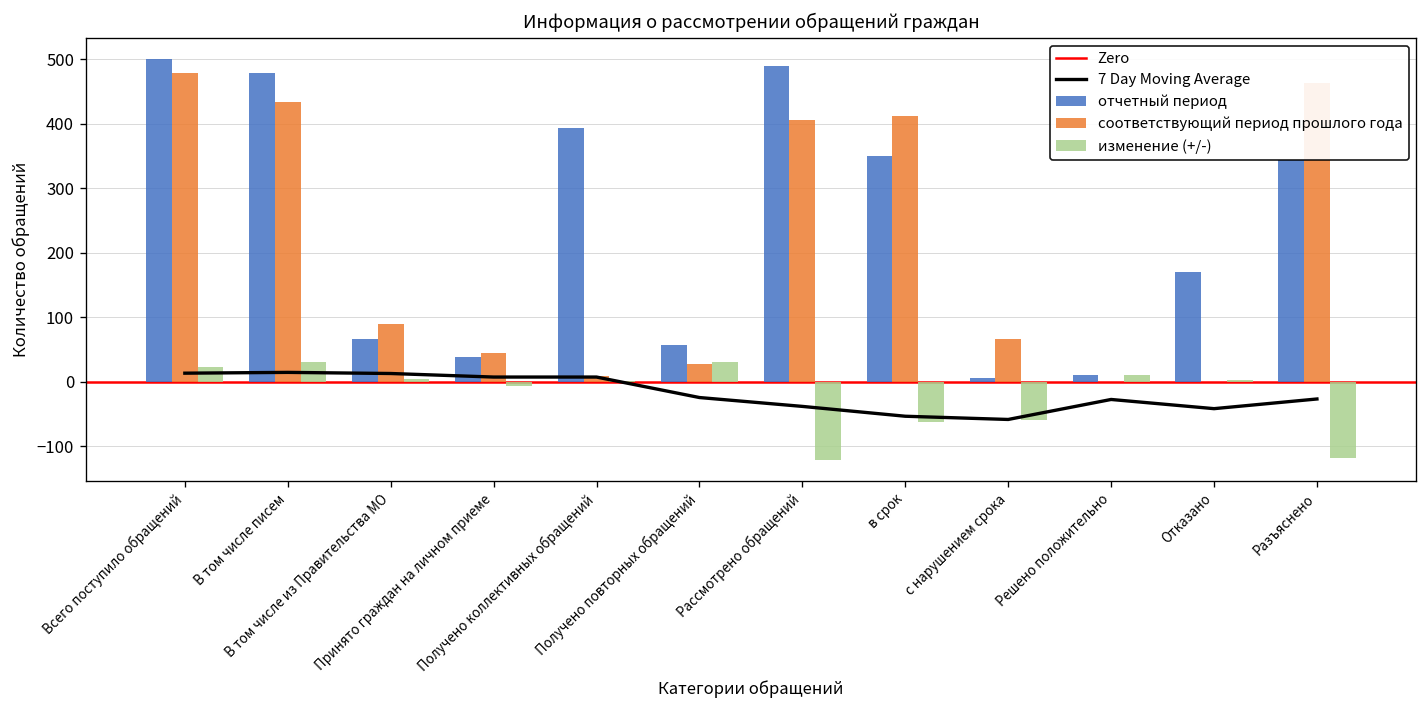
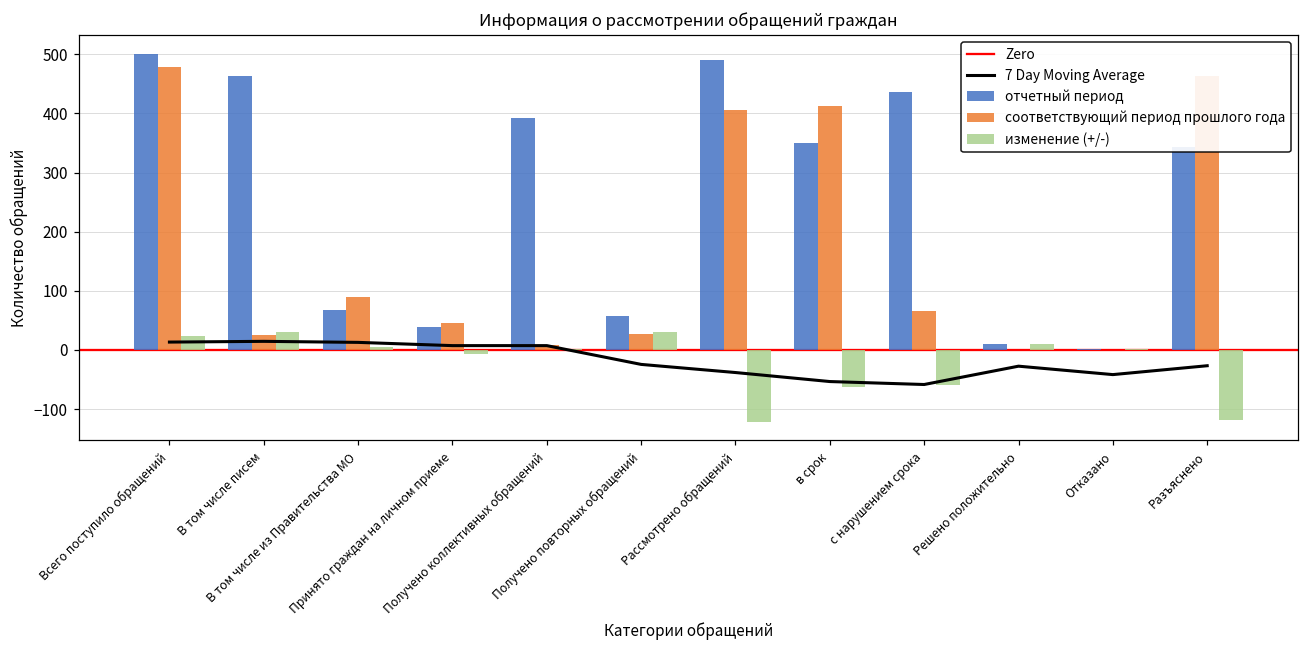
  {
    "отчетный период": {
      "Всего поступило обращений": 500,
-     "В том числе писем": 480,
+     "В том числе писем": 460,
      "В том числе из Правительства МО": 70,
      "Принято граждан на личном приеме": 40,
      "Получено коллективных обращений": 390,
      "Получено повторных обращений": 60,
      "Рассмотрено обращений": 490,
      "в срок": 350,
-     "с нарушением срока": 10,
+     "с нарушением срока": 440,
      "Решено положительно": 10,
-     "Отказано": 170
+     "Отказано": 0
    },
    "7 Day Moving Average": {
      "Всего поступило обращений": 10,
      "В том числе писем": 10,
      "В том числе из Правительства МО": 10,
      "Принято граждан на личном приеме": 10,
      "Получено коллективных обращений": 10,
      "Получено повторных обращений": -20,
      "Рассмотрено обращений": -40,
      "в срок": -50,
      "с нарушением срока": -60,
      "Решено положительно": -30,
      "Отказано": -40,
      "Разъяснено": -30
    },
    "соответствующий период прошлого года": {
      "Всего поступило обращений": 480,
-     "В том числе писем": 430,
+     "В том числе писем": 30,
      "В том числе из Правительства МО": 90,
      "Принято граждан на личном приеме": 50,
      "Получено коллективных обращений": 10,
      "Получено повторных обращений": 30,
      "Рассмотрено обращений": 410,
      "в срок": 410,
      "с нарушением срока": 70,
      "Решено положительно": 0,
      "Отказано": 0
    },
    "изменение (+/-)": {
      "Всего поступило обращений": 20,
      "В том числе писем": 30,
      "В том числе из Правительства МО": 10,
      "Принято граждан на личном приеме": -10,
      "Получено повторных обращений": 30,
      "Рассмотрено обращений": -120,
      "в срок": -60,
      "с нарушением срока": -60,
      "Решено положительно": 10,
      "Разъяснено": -120
    }
  }
